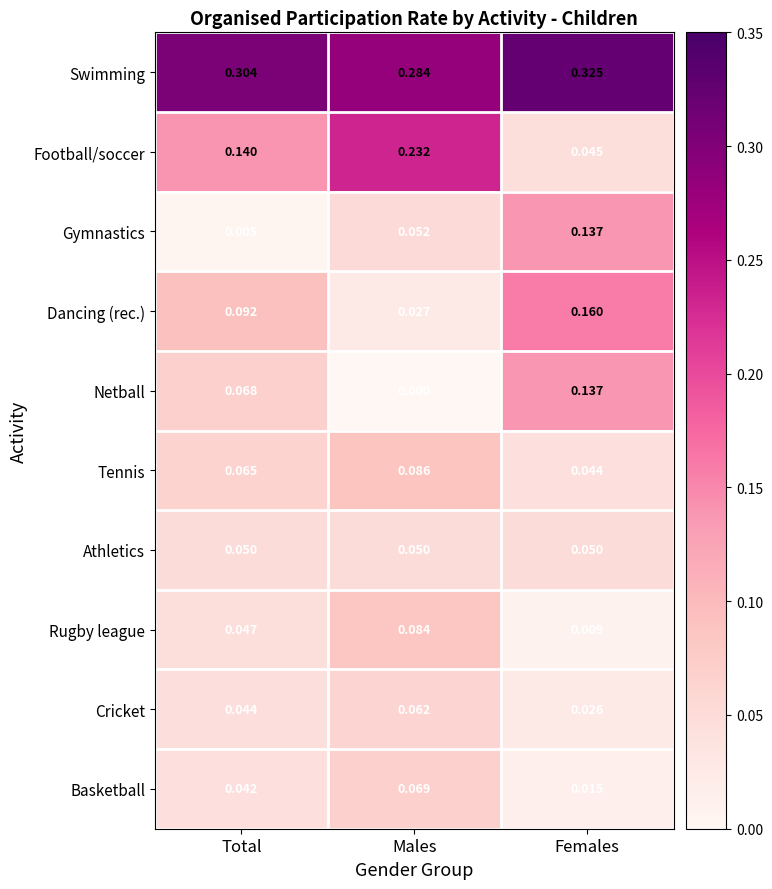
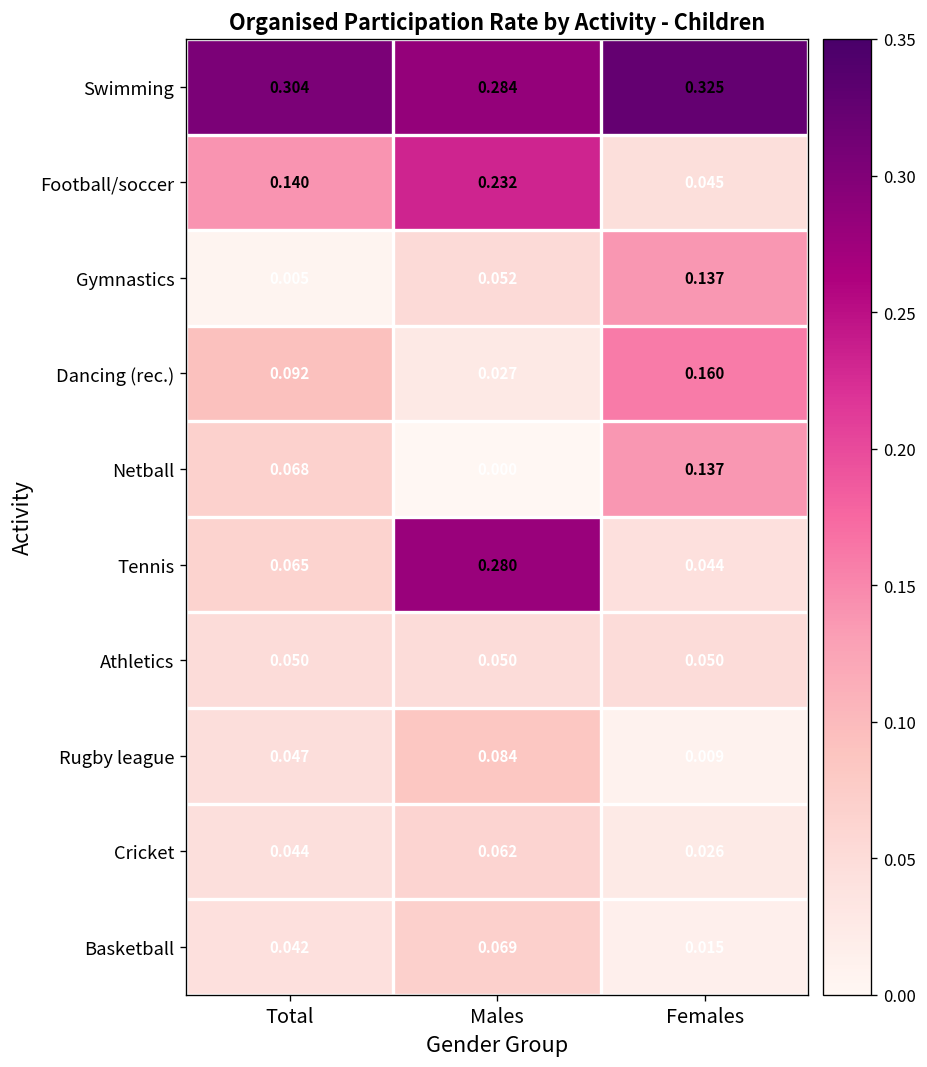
  {
    "Swimming": {
      "Total": 0.304,
      "Males": 0.284,
      "Females": 0.325
    },
    "Football/soccer": {
      "Total": 0.140,
      "Males": 0.232
    },
    "Gymnastics": {
      "Females": 0.137
    },
    "Dancing (rec.)": {
      "Total": 0.092,
      "Females": 0.160
    },
    "Netball": {
      "Total": 0.068,
      "Females": 0.137
    },
    "Tennis": {
      "Total": 0.065,
-     "Males": 0.086
+     "Males": 0.280
    },
    "Rugby league": {
      "Males": 0.084
    },
    "Basketball": {
      "Males": 0.069
    }
  }
